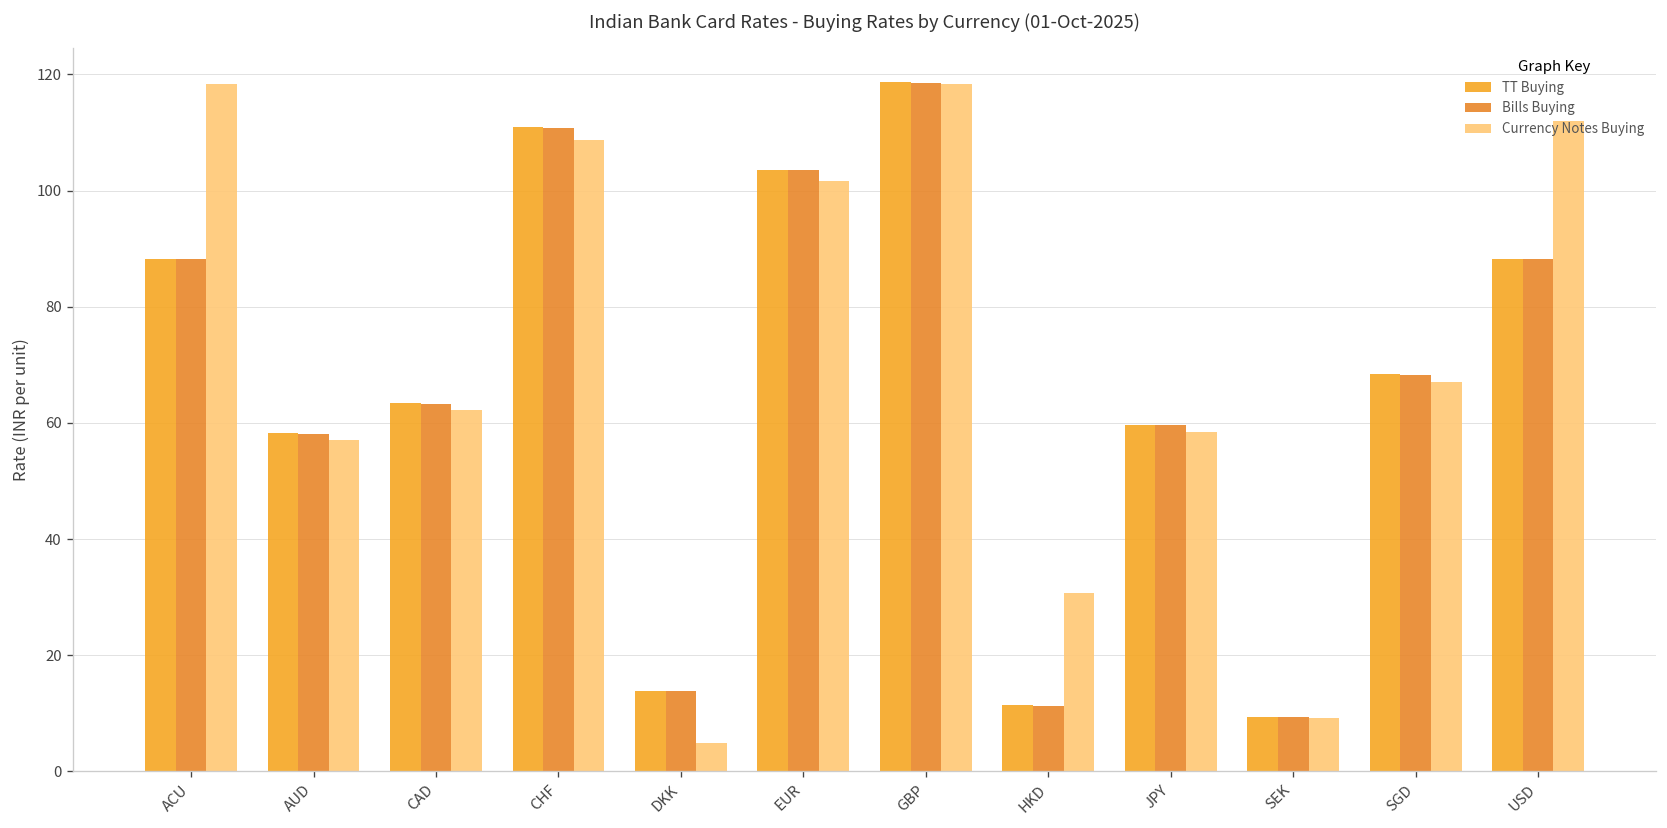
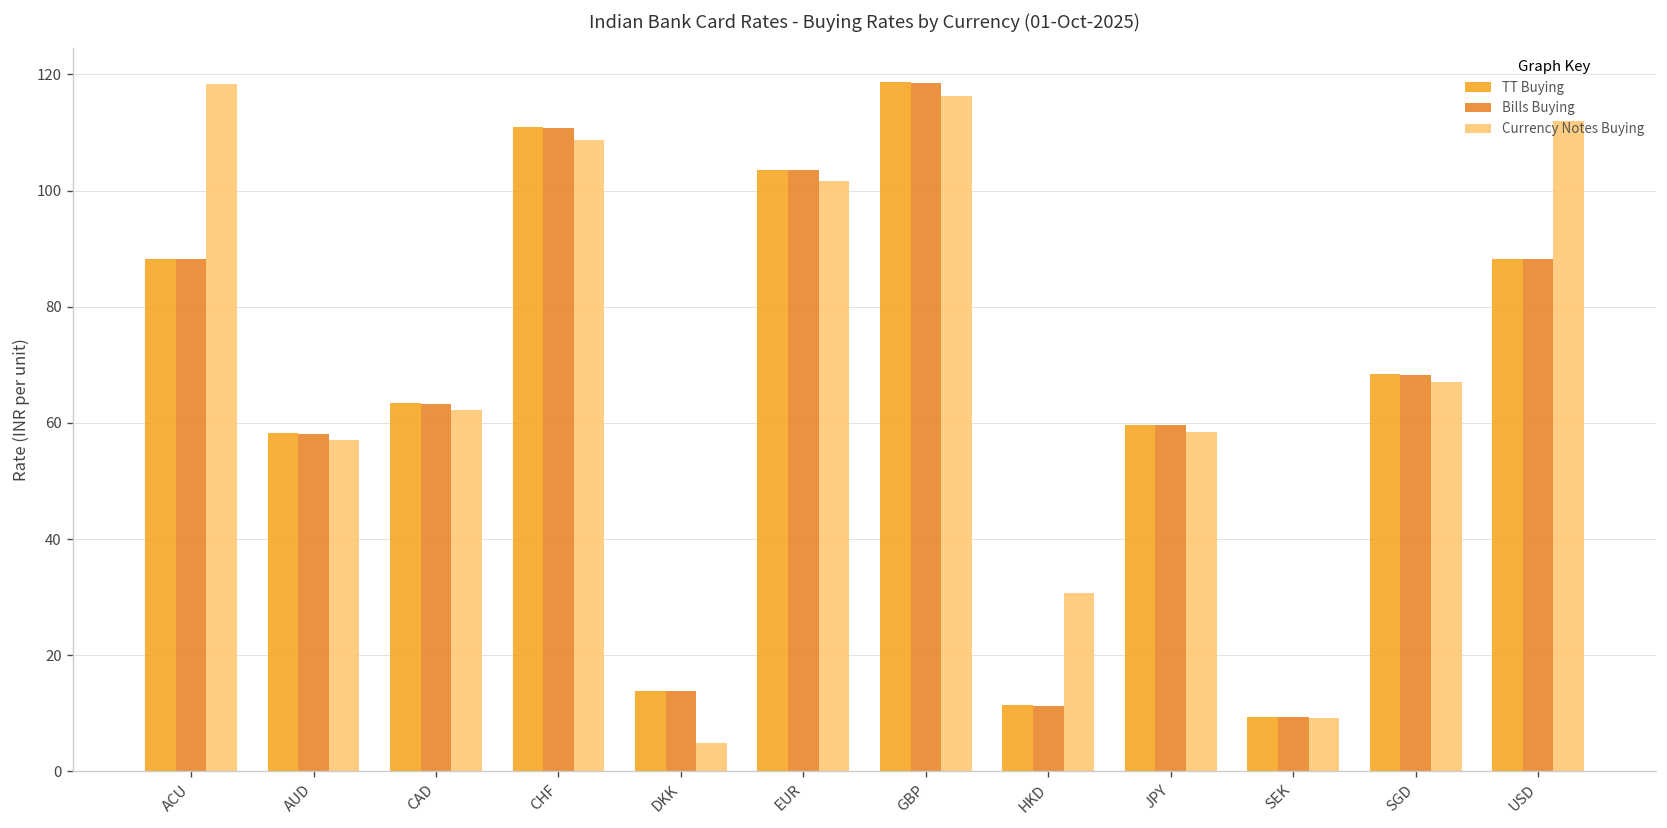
  {
    "Currency Notes Buying": {
      "ACU": 118,
      "AUD": 57,
      "CAD": 62,
      "CHF": 109,
      "DKK": 5,
      "EUR": 102,
-     "GBP": 118,
+     "GBP": 116,
      "HKD": 31,
      "JPY": 59,
      "SEK": 9,
      "SGD": 67,
      "USD": 112
    }
  }
